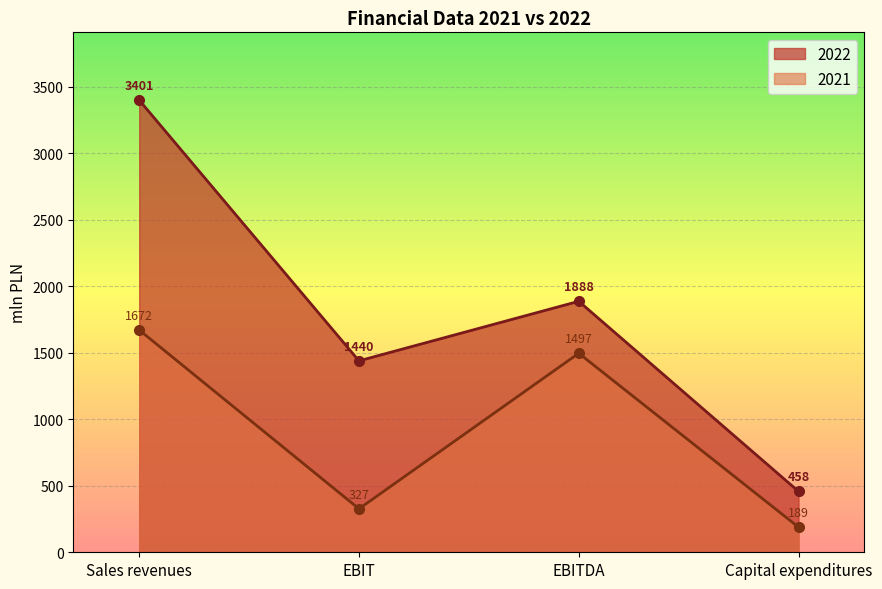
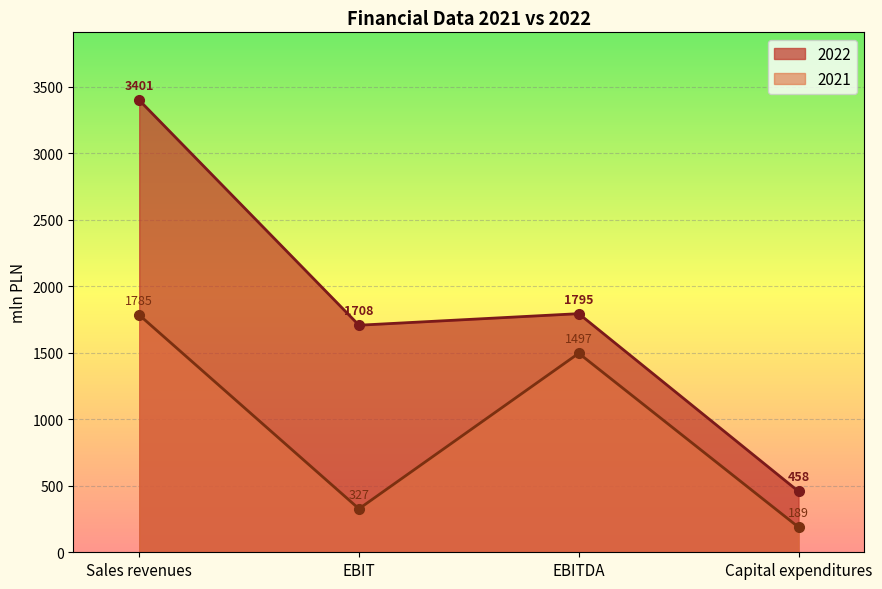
  {
    "2022": {
      "Sales revenues": 3401,
-     "EBIT": 1440,
-     "EBITDA": 1888,
+     "EBIT": 1708,
+     "EBITDA": 1795,
      "Capital expenditures": 458
    },
    "2021": {
-     "Sales revenues": 1672,
+     "Sales revenues": 1785,
      "EBIT": 327,
      "EBITDA": 1497,
      "Capital expenditures": 189
    }
  }
